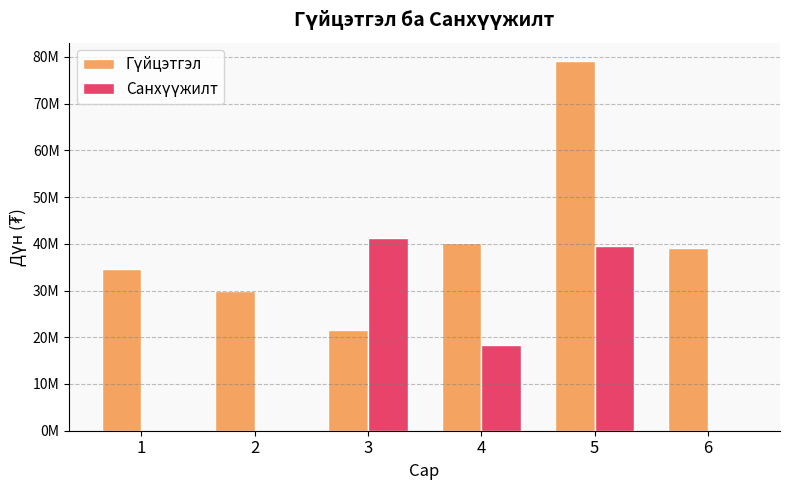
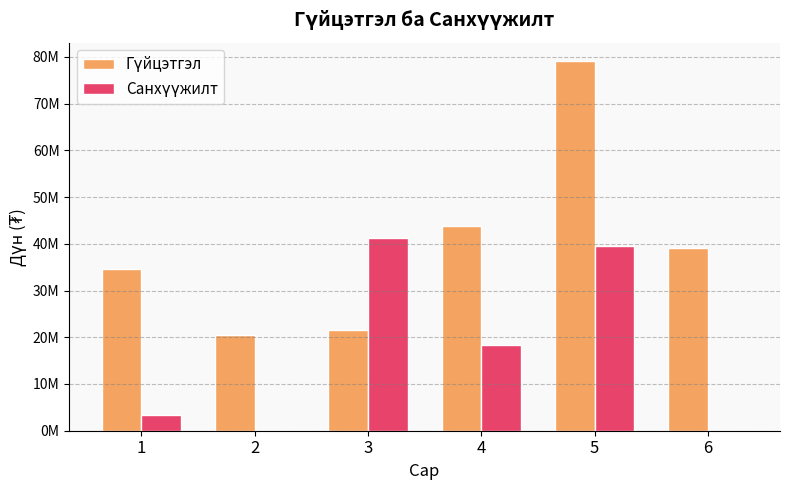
  {
    "Гүйцэтгэл": {
      "1": 35000000,
-     "2": 30000000,
+     "2": 20000000,
      "3": 22000000,
-     "4": 40000000,
+     "4": 44000000,
      "5": 79000000,
      "6": 39000000
    },
    "Санхүүжилт": {
-     "1": 0,
+     "1": 3000000,
      "2": 0,
      "3": 41000000,
      "4": 18000000,
      "5": 39000000,
      "6": 0
    }
  }
